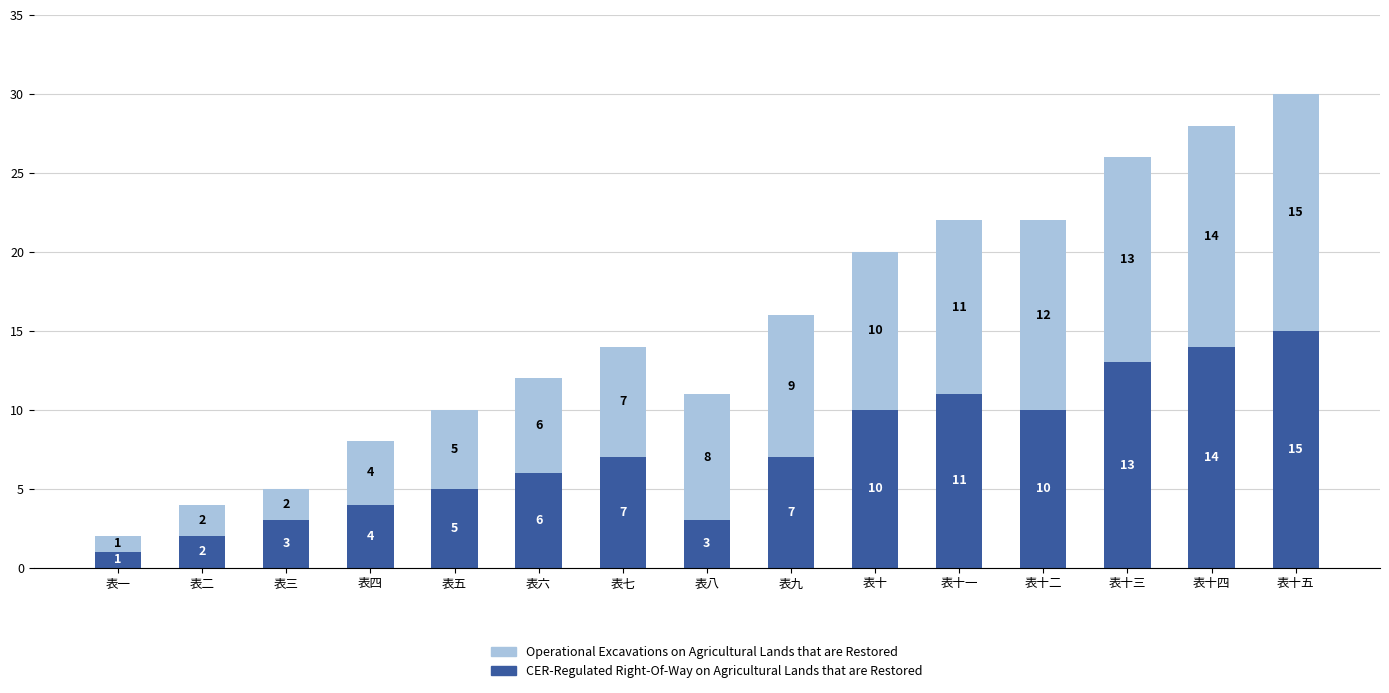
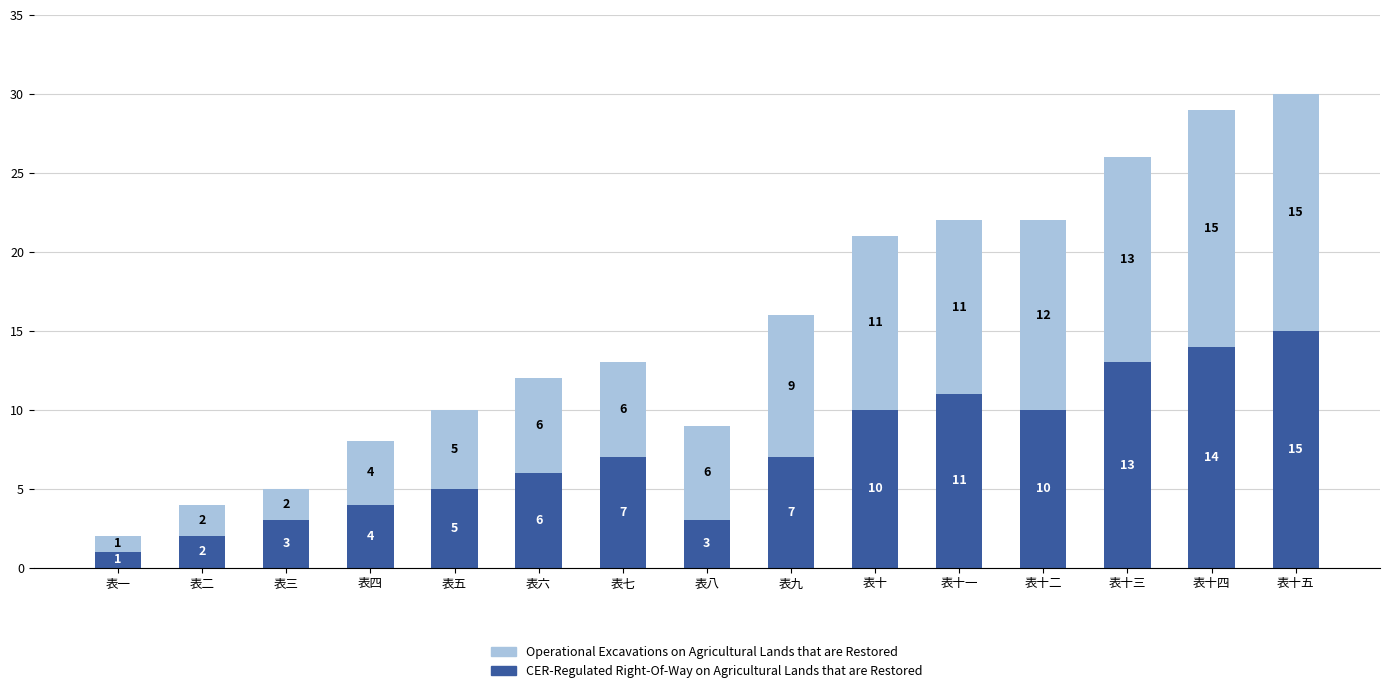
  {
    "CER-Regulated Right-Of-Way on Agricultural Lands that are Restored": {
      "表一": 1,
      "表二": 2,
      "表三": 3,
      "表四": 4,
      "表五": 5,
      "表六": 6,
      "表七": 7,
      "表八": 3,
      "表九": 7,
      "表十": 10,
      "表十一": 11,
      "表十二": 10,
      "表十三": 13,
      "表十四": 14,
      "表十五": 15
    },
    "Operational Excavations on Agricultural Lands that are Restored": {
      "表一": 1,
      "表二": 2,
      "表三": 2,
      "表四": 4,
      "表五": 5,
      "表六": 6,
-     "表七": 7,
-     "表八": 8,
+     "表七": 6,
+     "表八": 6,
      "表九": 9,
-     "表十": 10,
+     "表十": 11,
      "表十一": 11,
      "表十二": 12,
      "表十三": 13,
-     "表十四": 14,
+     "表十四": 15,
      "表十五": 15
    }
  }
